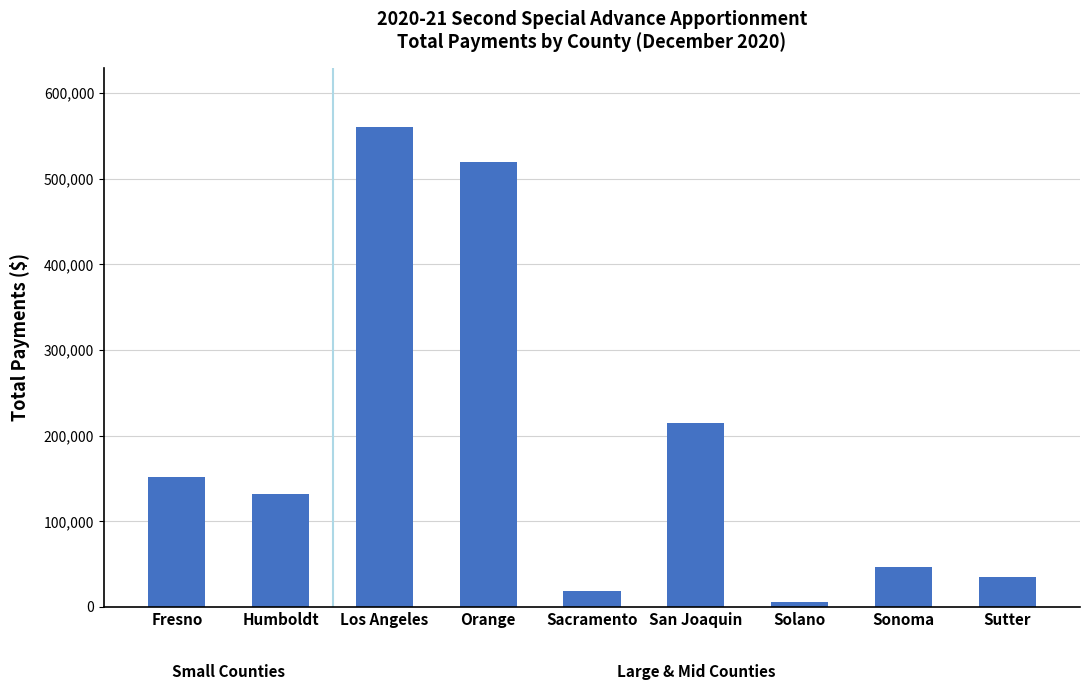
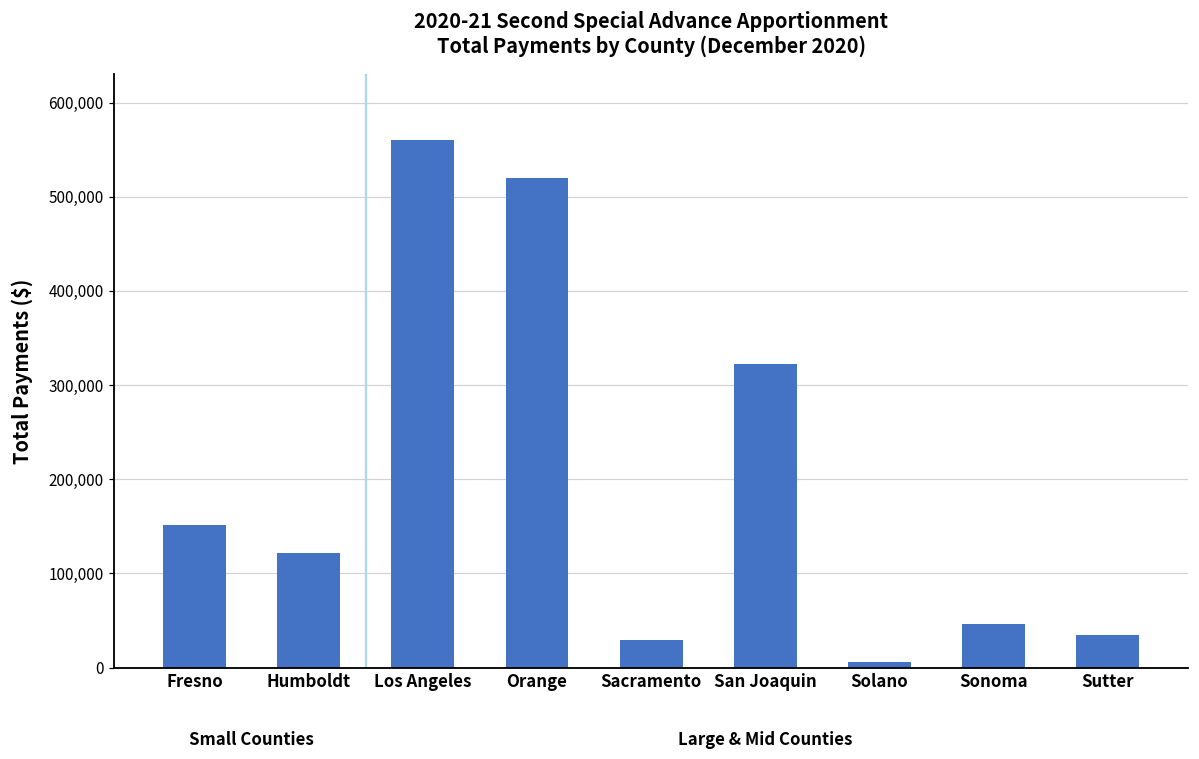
  {
    "Fresno": "150,000",
-   "Humboldt": "130,000",
+   "Humboldt": "120,000",
    "Los Angeles": "560,000",
    "Orange": "520,000",
-   "Sacramento": "20,000",
-   "San Joaquin": "210,000",
+   "Sacramento": "30,000",
+   "San Joaquin": "320,000",
    "Solano": "10,000",
    "Sonoma": "50,000",
    "Sutter": "30,000"
  }
